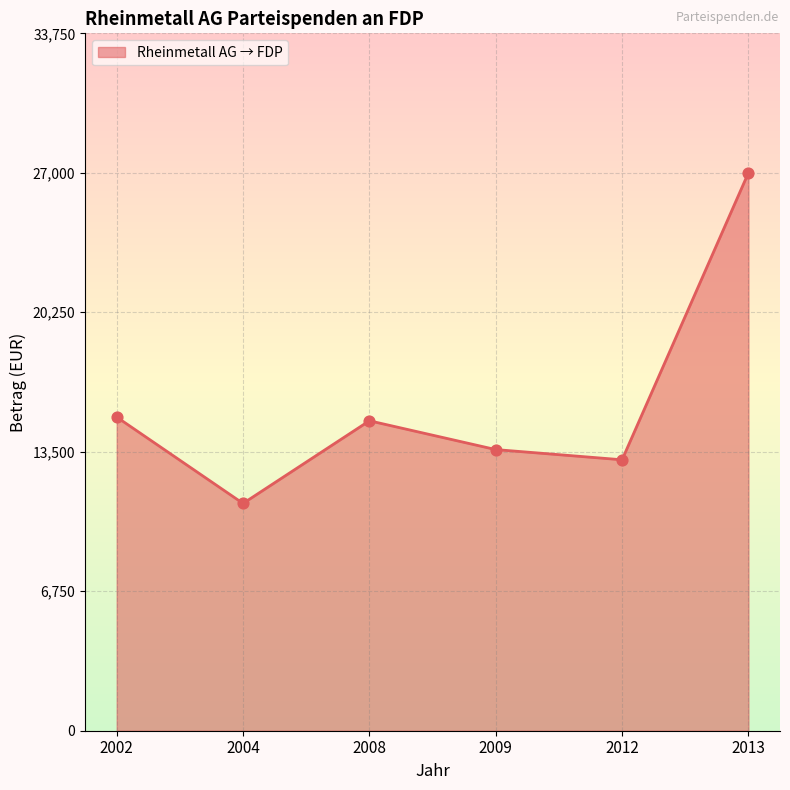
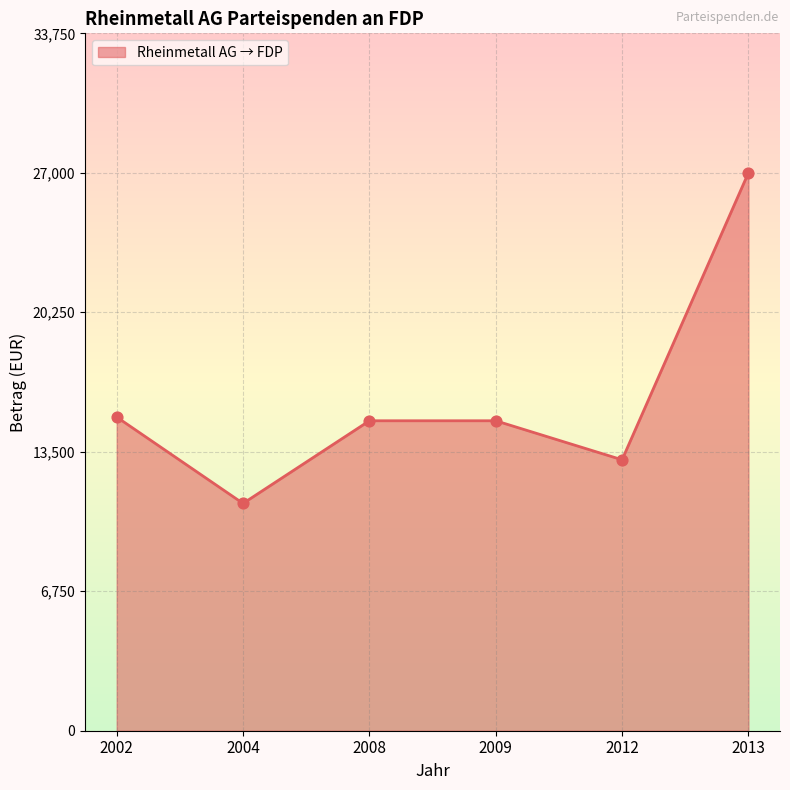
  {
    "2002": "15,200",
    "2004": "11,000",
    "2008": "15,000",
-   "2009": "13,600",
+   "2009": "15,000",
    "2012": "13,100",
    "2013": "27,000"
  }
